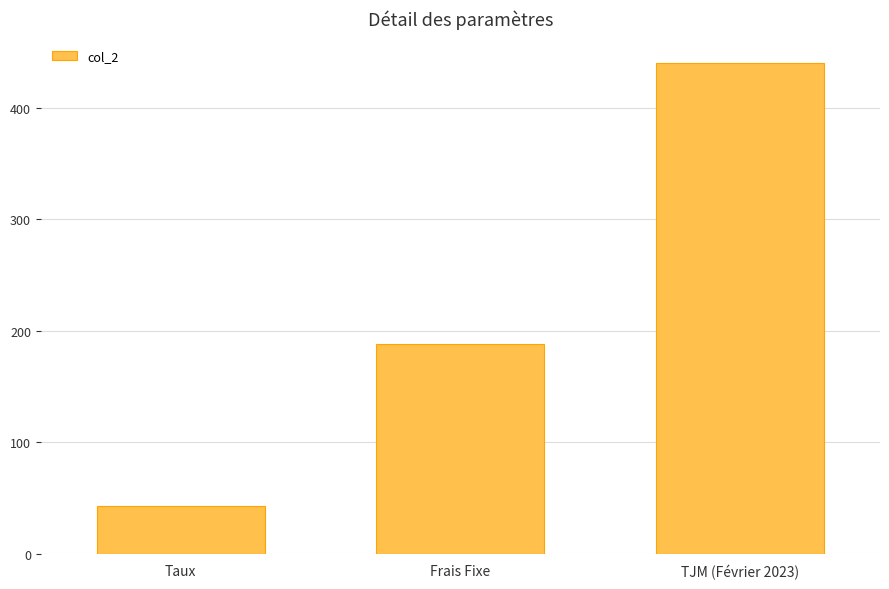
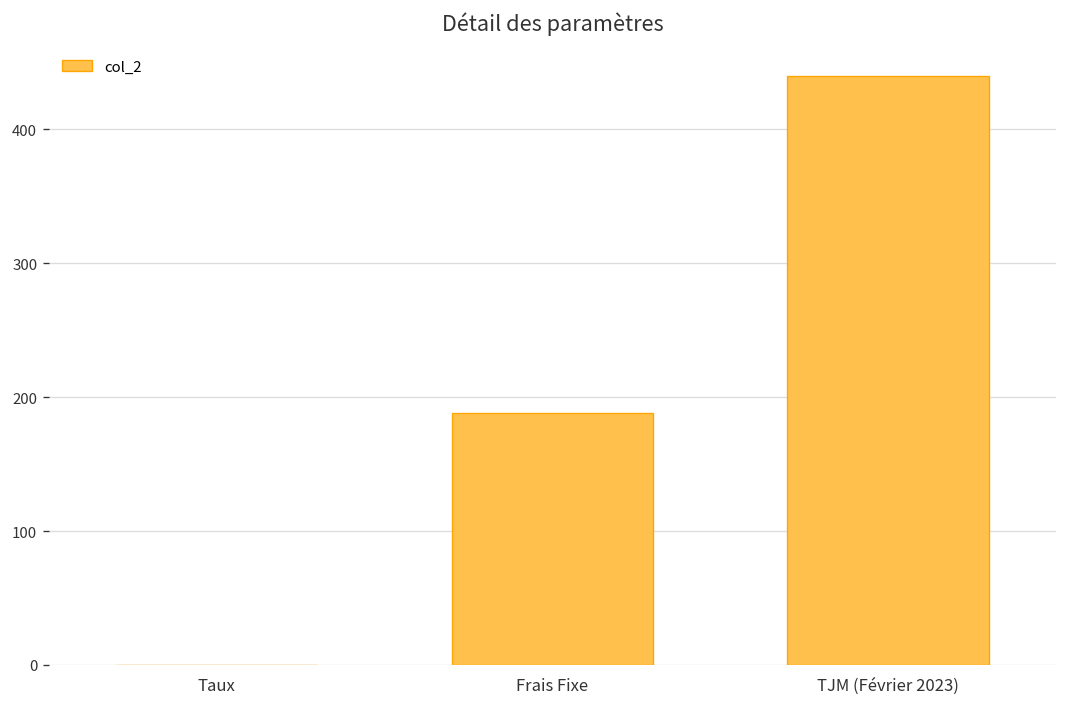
  {
-   "Taux": 43,
+   "Taux": 0,
    "Frais Fixe": 188,
    "TJM (Février 2023)": 440
  }
